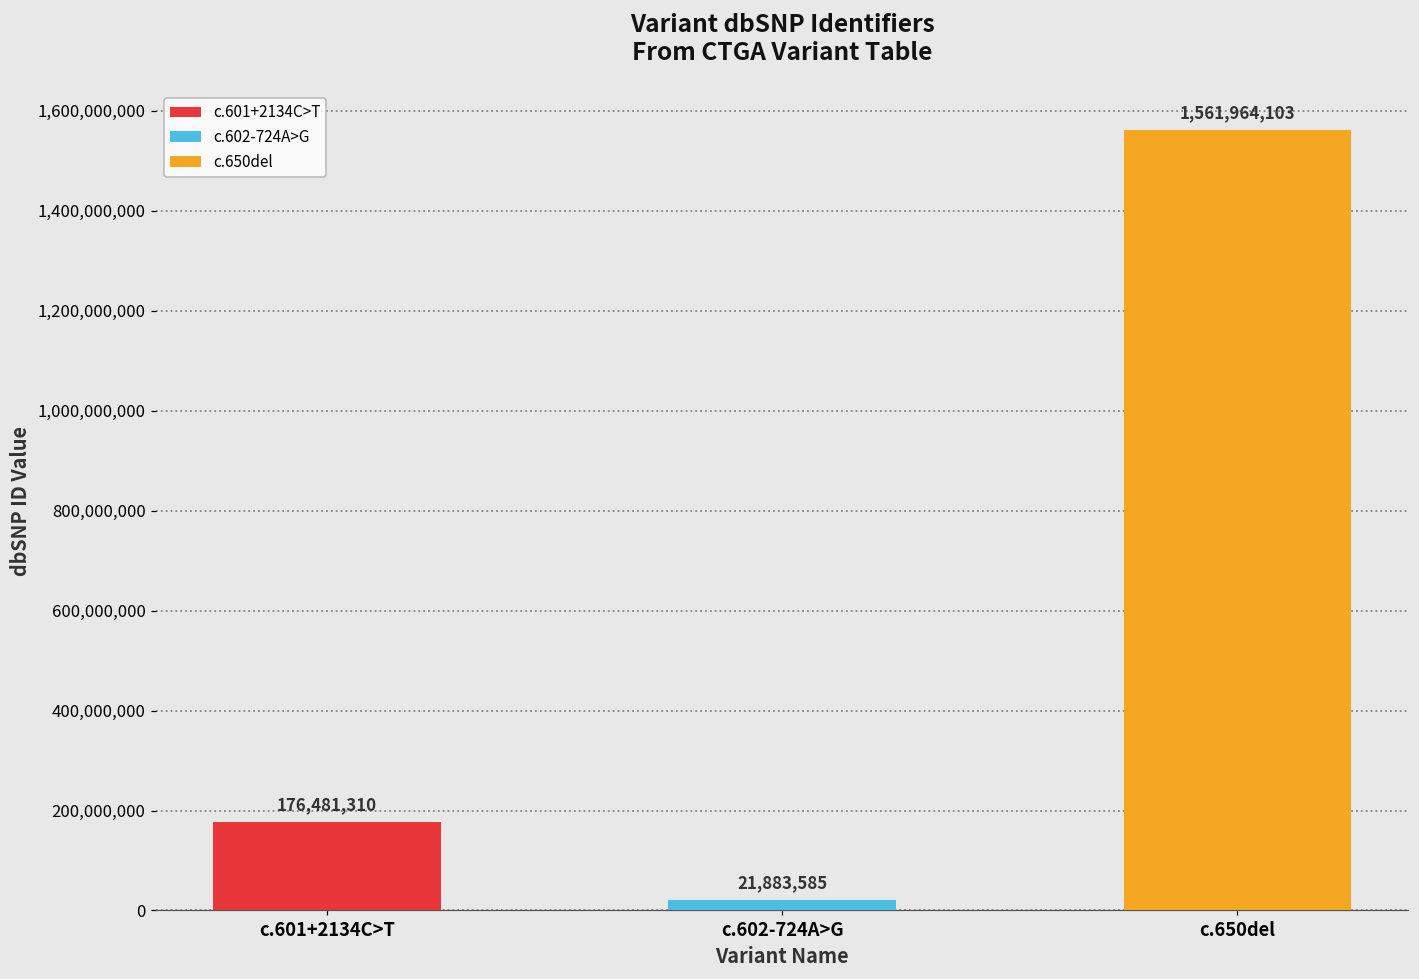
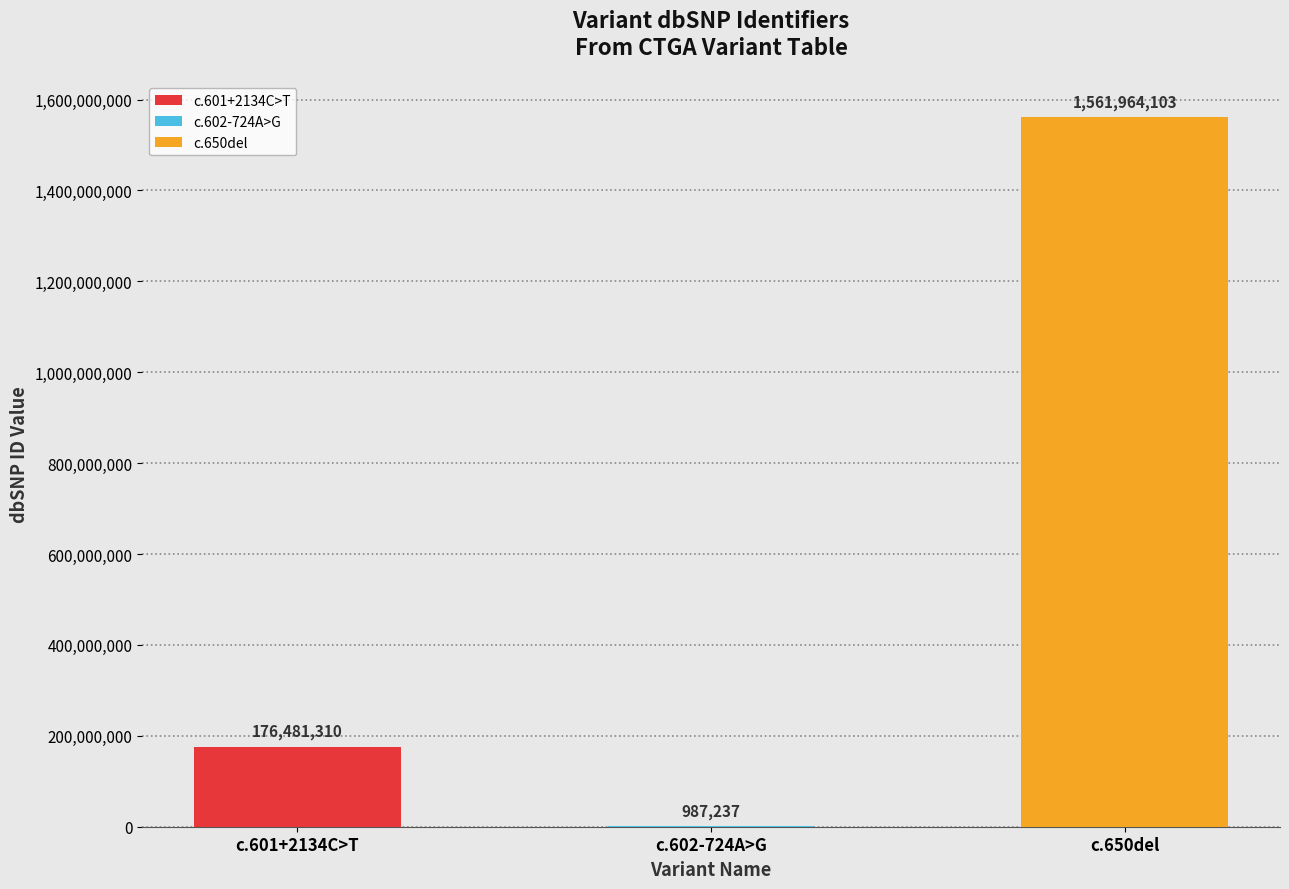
  {
    "c.601+2134C>T": "176,481,310",
-   "c.602-724A>G": "21,883,585",
+   "c.602-724A>G": "987,237",
    "c.650del": "1,561,964,103"
  }
